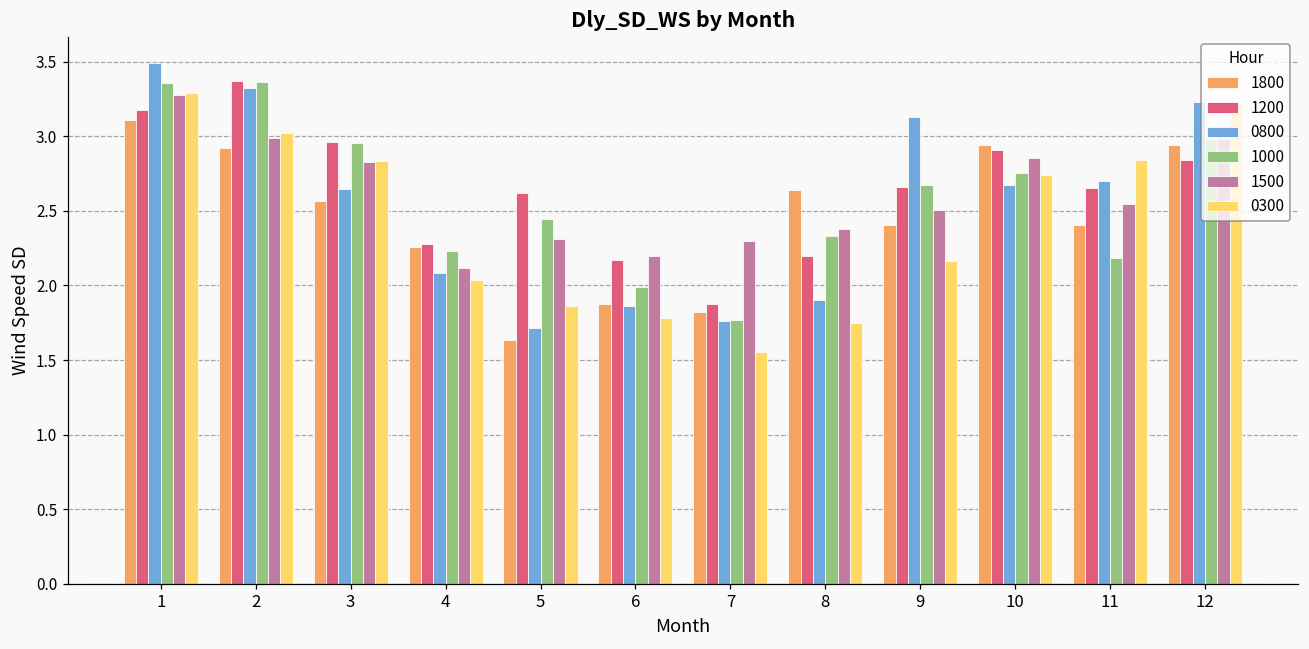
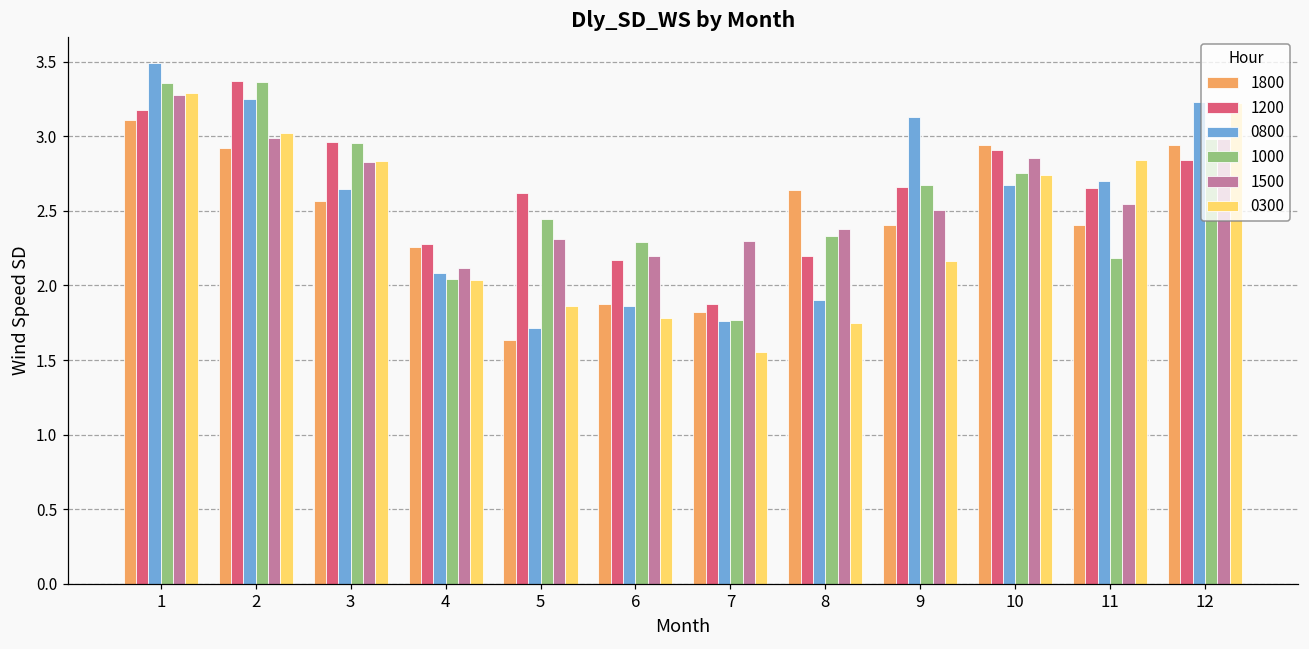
  {
    "0800": {
      "1": 3.49,
-     "2": 3.33,
+     "2": 3.25,
      "3": 2.65,
      "4": 2.08,
      "5": 1.71,
      "6": 1.86,
      "7": 1.76,
      "8": 1.90,
      "9": 3.13,
      "10": 2.67,
      "11": 2.70,
      "12": 3.23
    },
    "1000": {
      "1": 3.36,
      "2": 3.36,
      "3": 2.96,
-     "4": 2.23,
+     "4": 2.04,
      "5": 2.44,
-     "6": 1.99,
+     "6": 2.29,
      "7": 1.77,
      "8": 2.33,
      "9": 2.67,
      "10": 2.75,
      "11": 2.18
    }
  }
